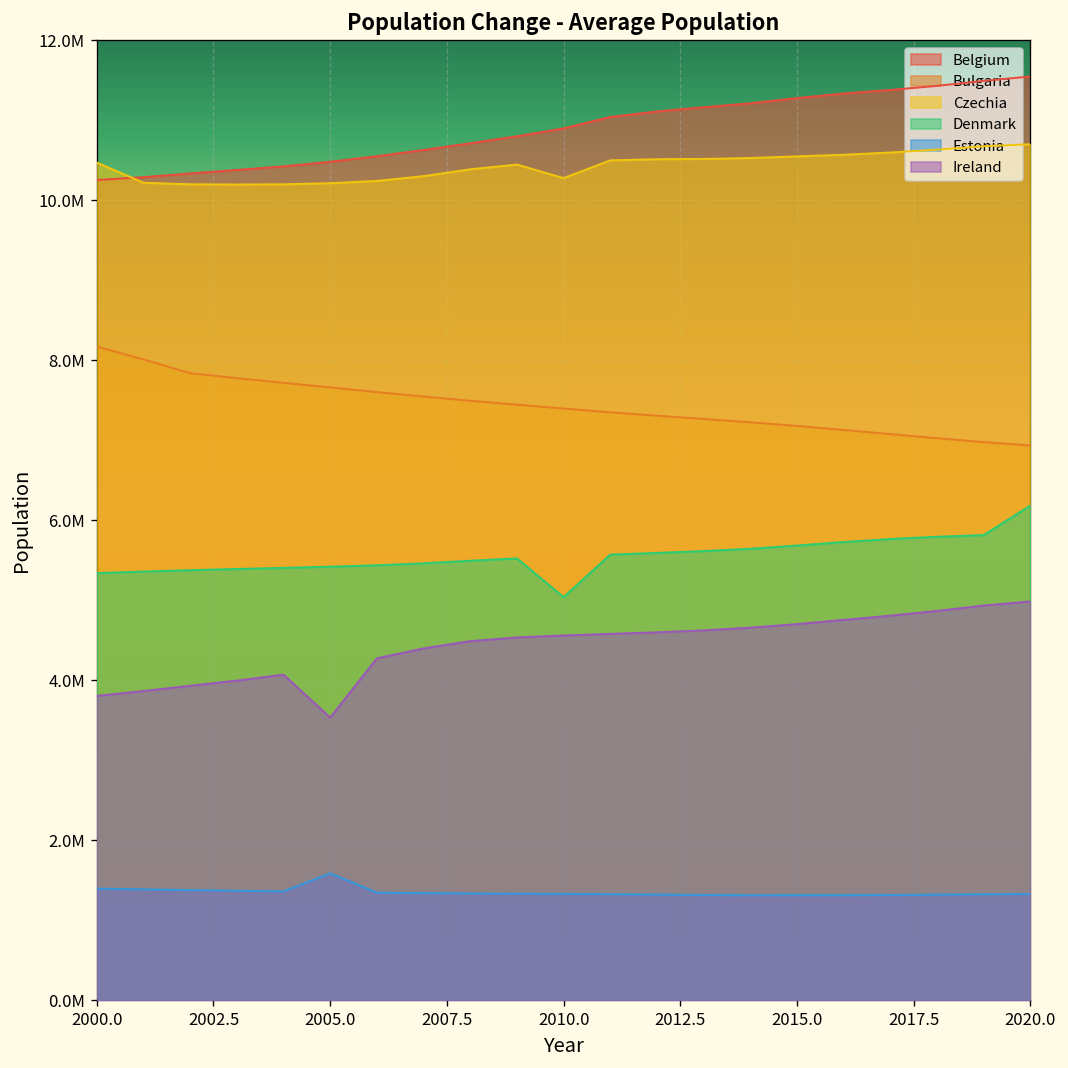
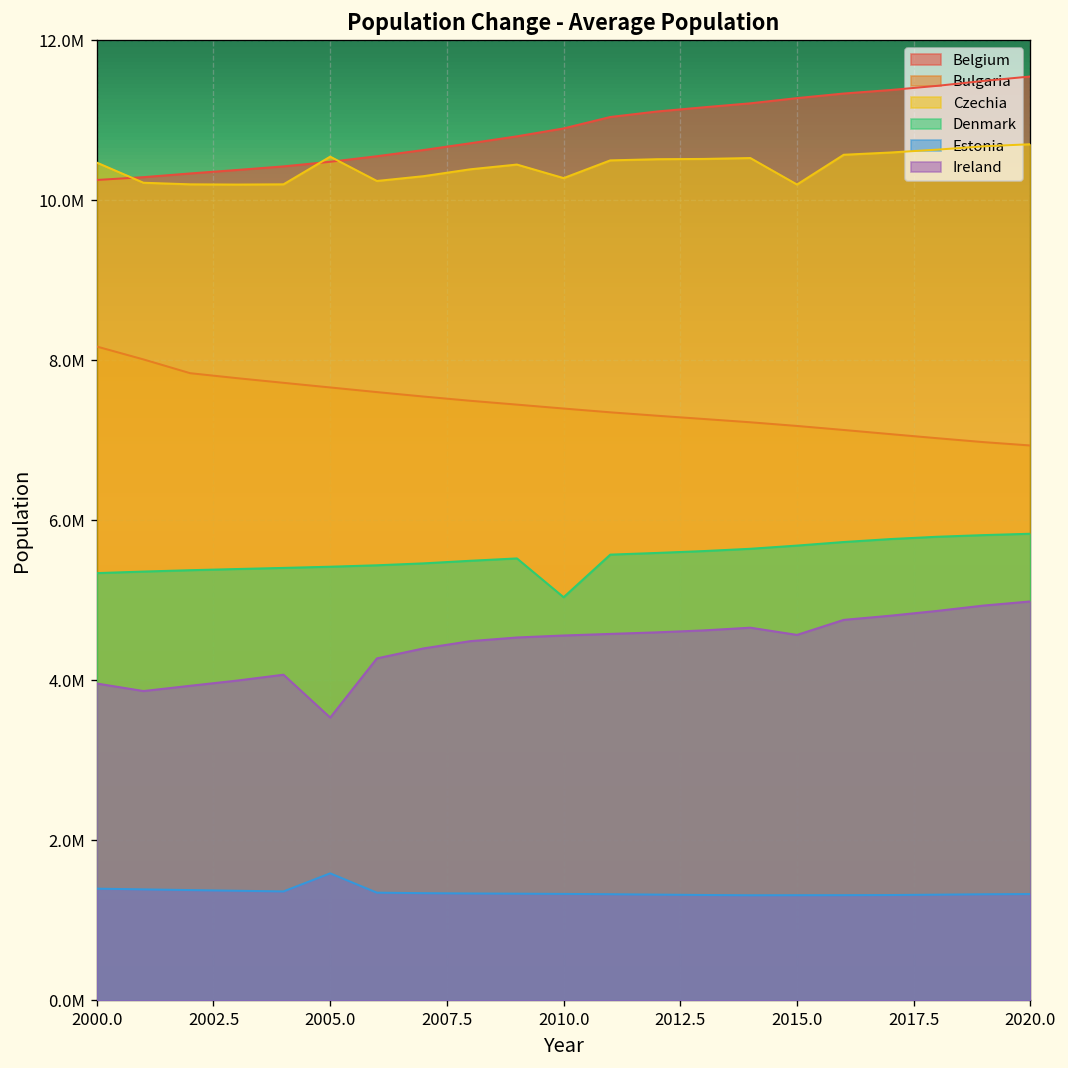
  {
    "Czechia": {
      "2000.0": 10500000,
-     "2005.0": 10200000,
+     "2005.0": 10500000,
      "2010.0": 10300000,
-     "2015.0": 10500000,
+     "2015.0": 10200000,
      "2020.0": 10700000
    },
    "Denmark": {
      "2000.0": 5300000,
      "2005.0": 5400000,
      "2010.0": 5000000,
      "2015.0": 5700000,
-     "2020.0": 6200000
+     "2020.0": 5800000
    },
    "Estonia": {
      "2000.0": 1400000,
      "2005.0": 1600000,
      "2010.0": 1300000,
      "2015.0": 1300000,
      "2020.0": 1300000
    },
    "Ireland": {
-     "2000.0": 3800000,
+     "2000.0": 4000000,
      "2005.0": 3500000,
      "2010.0": 4600000,
-     "2015.0": 4700000,
+     "2015.0": 4600000,
      "2020.0": 5000000
    }
  }
